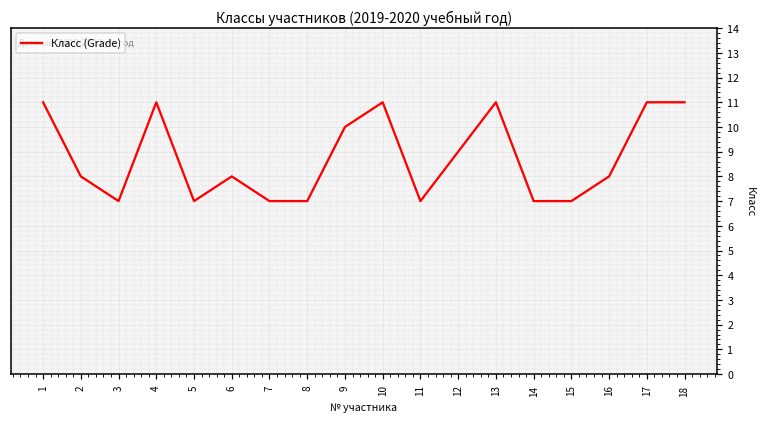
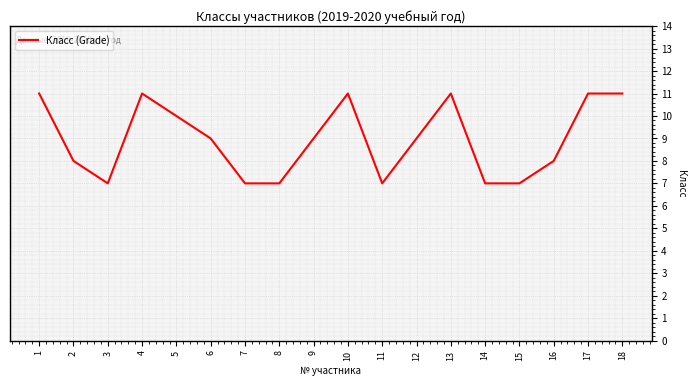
  {
    "1": 11,
    "2": 8,
    "3": 7,
    "4": 11,
-   "5": 7,
-   "6": 8,
+   "5": 10,
+   "6": 9,
    "7": 7,
    "8": 7,
-   "9": 10,
+   "9": 9,
    "10": 11,
    "11": 7,
    "12": 9,
    "13": 11,
    "14": 7,
    "15": 7,
    "16": 8,
    "17": 11,
    "18": 11
  }
